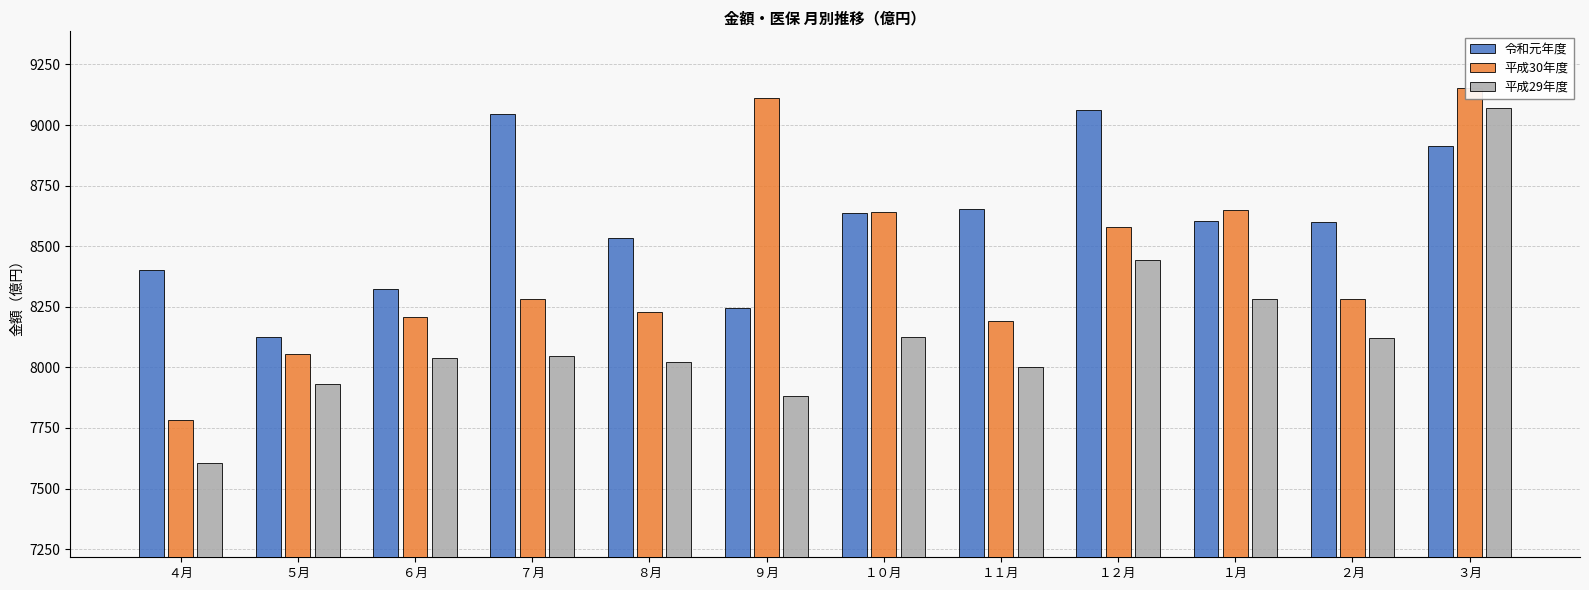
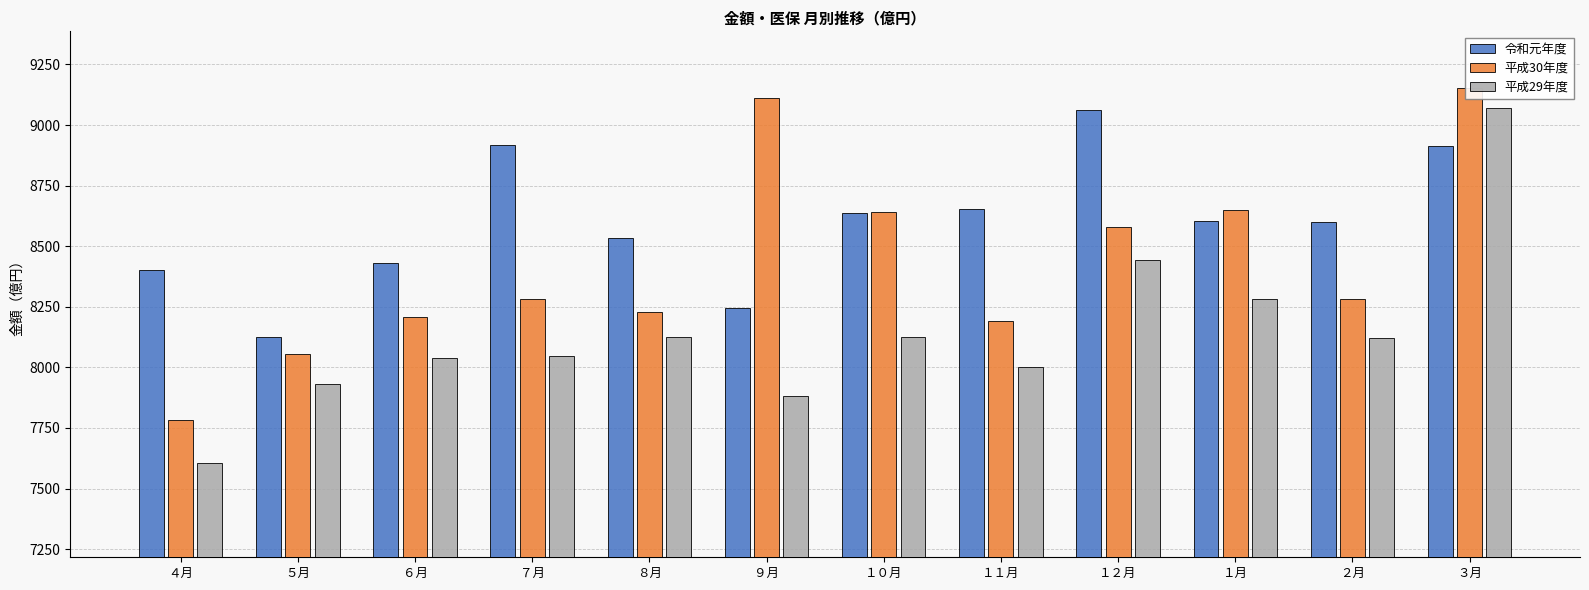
  {
    "令和元年度": {
      "４月": 8400,
      "５月": 8120,
-     "６月": 8320,
-     "７月": 9040,
+     "６月": 8430,
+     "７月": 8920,
      "８月": 8530,
      "９月": 8250,
      "１０月": 8640,
      "１１月": 8650,
      "１２月": 9060,
      "１月": 8610,
      "２月": 8600,
      "３月": 8920
    },
    "平成30年度": {
      "４月": 7780,
      "５月": 8060,
      "６月": 8210,
      "７月": 8280,
      "８月": 8230,
      "９月": 9110,
      "１０月": 8640,
      "１１月": 8190,
      "１２月": 8580,
      "１月": 8650,
      "２月": 8280
    },
    "平成29年度": {
      "４月": 7600,
      "５月": 7930,
      "６月": 8040,
      "７月": 8050,
-     "８月": 8020,
+     "８月": 8130,
      "９月": 7880,
      "１０月": 8130,
      "１１月": 8000,
      "１２月": 8440,
      "１月": 8280,
      "２月": 8120,
      "３月": 9070
    }
  }
